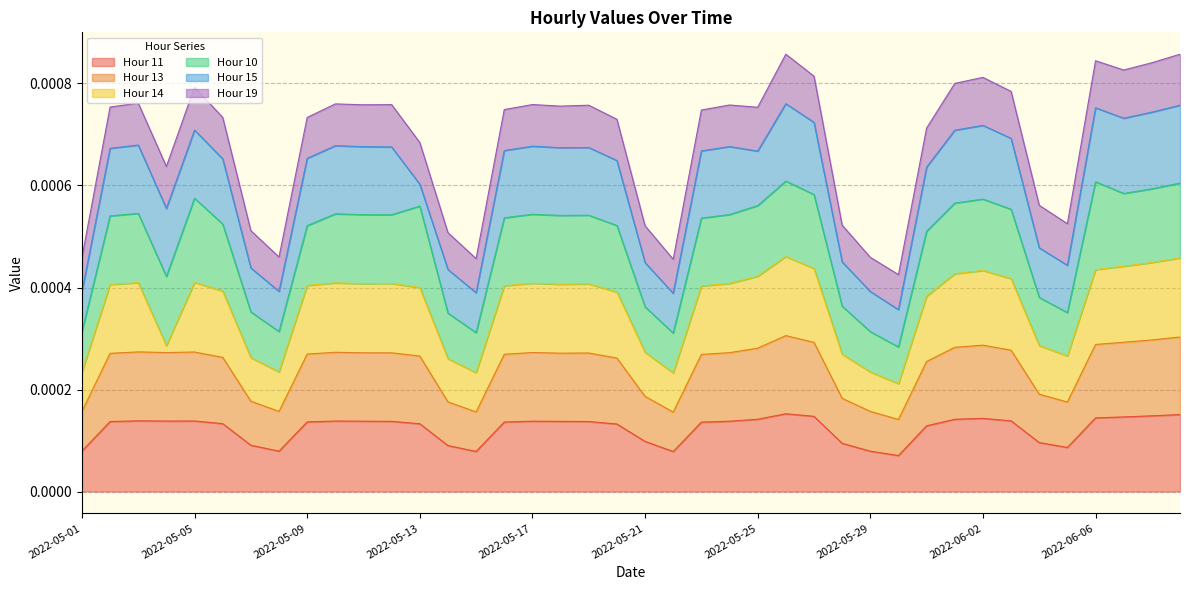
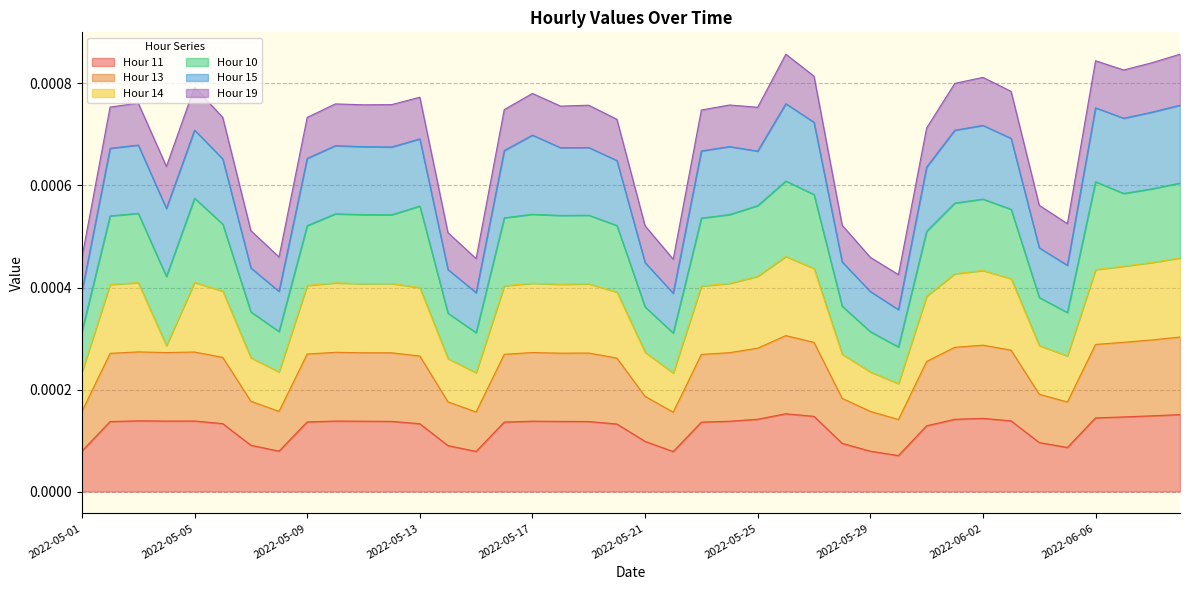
  {
    "Hour 10": {
      "2022-05-01": 0.00008,
      "2022-05-05": 0.00017,
      "2022-05-09": 0.00012,
      "2022-05-13": 0.00016,
      "2022-05-17": 0.00014,
      "2022-05-21": 0.00009,
      "2022-05-25": 0.00014,
      "2022-05-29": 0.00008,
      "2022-06-02": 0.00014,
      "2022-06-06": 0.00017
    },
    "Hour 15": {
      "2022-05-01": 0.00008,
      "2022-05-05": 0.00013,
      "2022-05-09": 0.00013,
-     "2022-05-13": 0.00004,
-     "2022-05-17": 0.00013,
+     "2022-05-13": 0.00013,
+     "2022-05-17": 0.00016,
      "2022-05-21": 0.00009,
      "2022-05-25": 0.00011,
      "2022-05-29": 0.00008,
      "2022-06-02": 0.00014,
      "2022-06-06": 0.00014
    },
    "Hour 19": {
      "2022-05-01": 0.00007,
      "2022-05-09": 0.00008,
      "2022-05-13": 0.00008,
      "2022-05-17": 0.00008,
      "2022-05-21": 0.00007,
      "2022-05-25": 0.00009,
      "2022-05-29": 0.00007,
      "2022-06-02": 0.00009,
      "2022-06-06": 0.00009
    }
  }
